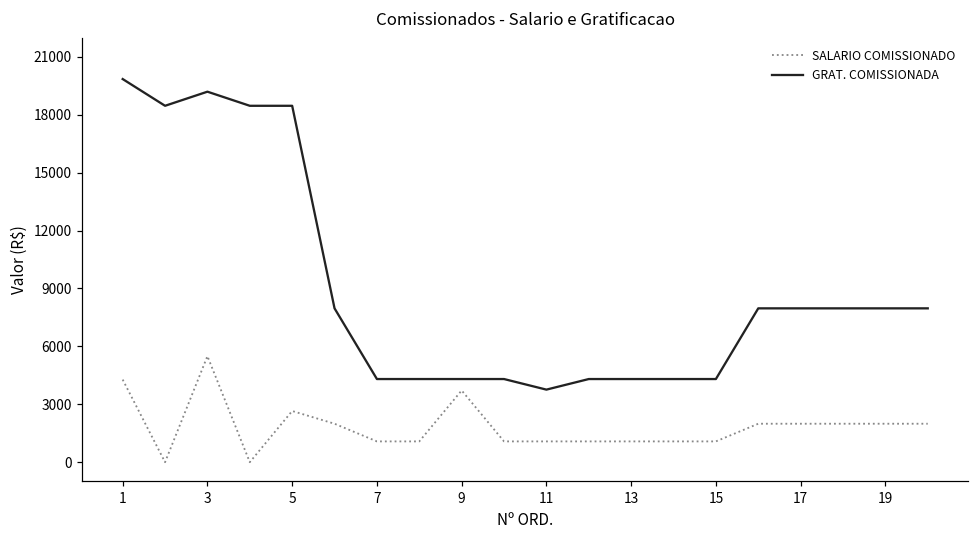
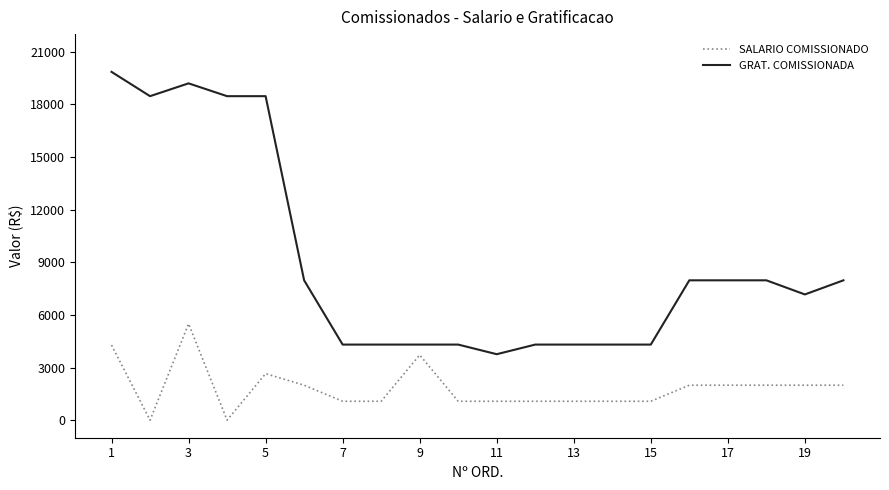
  {
    "SALARIO COMISSIONADO": {
      "1": 4300,
      "3": 5500,
      "5": 2700,
      "7": 1100,
      "9": 3700,
      "11": 1100,
      "13": 1100,
      "15": 1100,
      "17": 2000,
      "19": 2000
    },
    "GRAT. COMISSIONADA": {
      "1": 19800,
      "3": 19200,
      "5": 18500,
      "7": 4300,
      "9": 4300,
      "11": 3800,
      "13": 4300,
      "15": 4300,
      "17": 8000,
-     "19": 8000
+     "19": 7200
    }
  }
